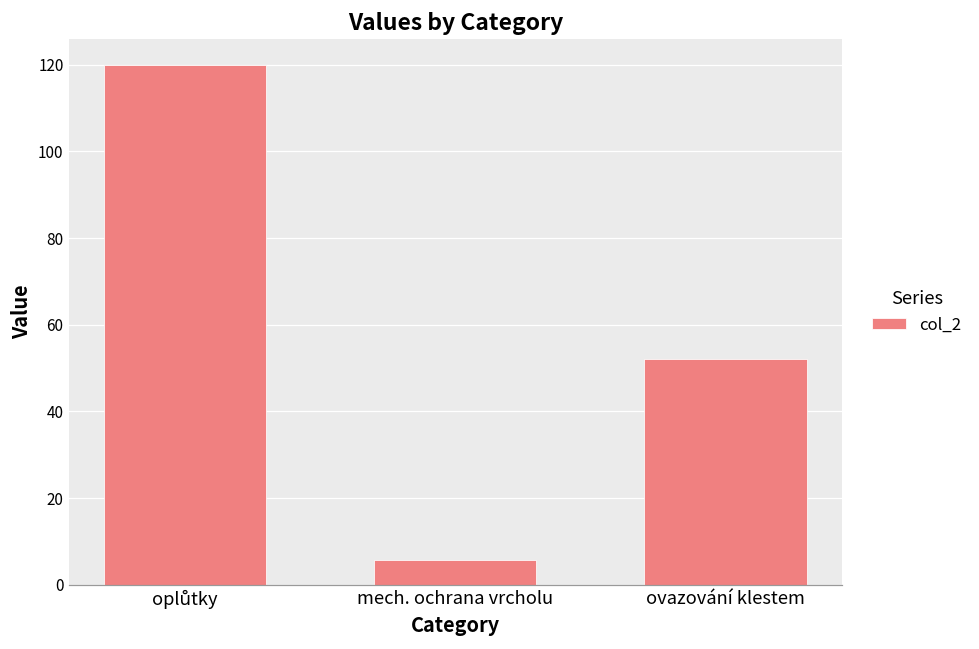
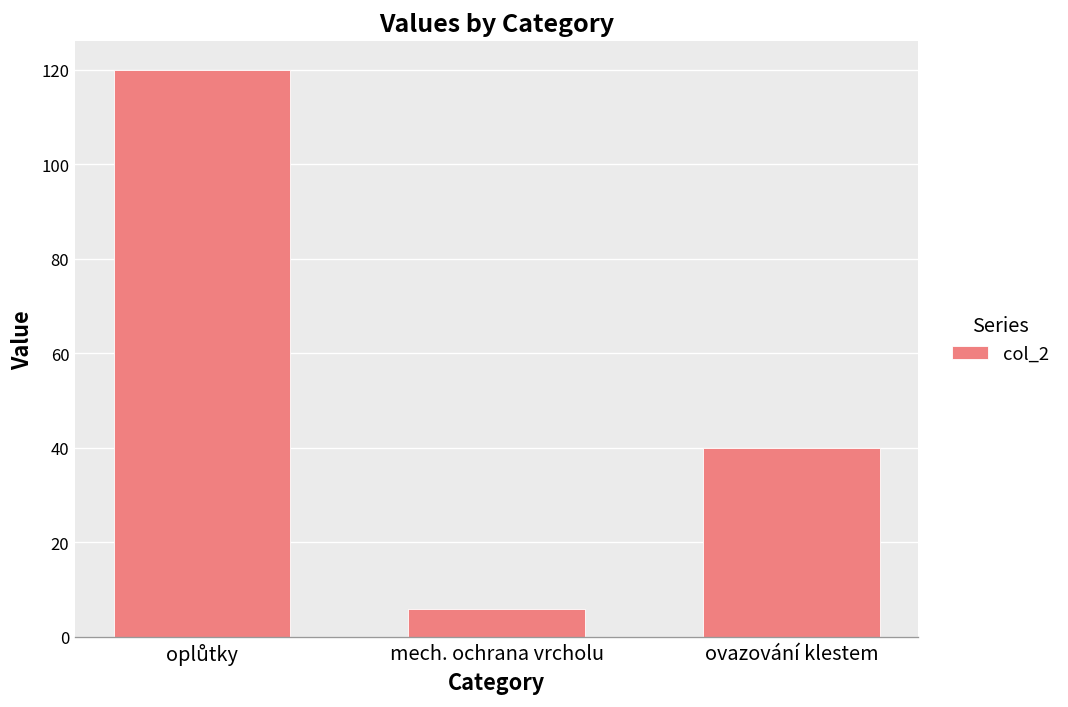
  {
    "oplůtky": 120,
    "mech. ochrana vrcholu": 6,
-   "ovazování klestem": 52
+   "ovazování klestem": 40
  }
